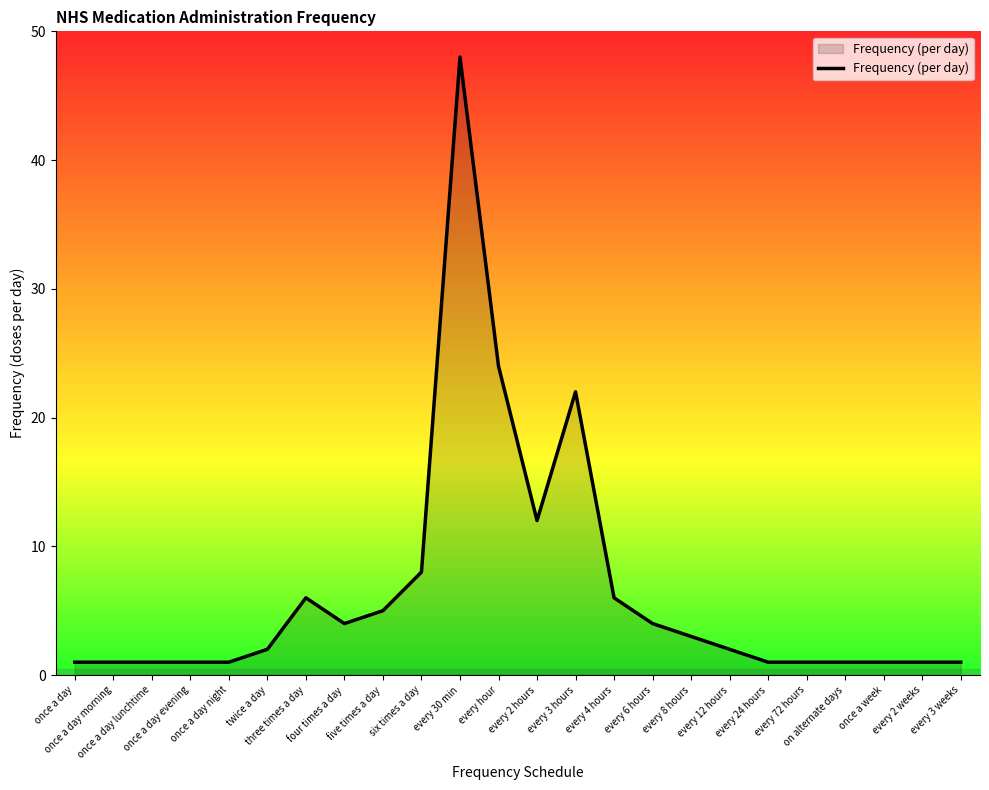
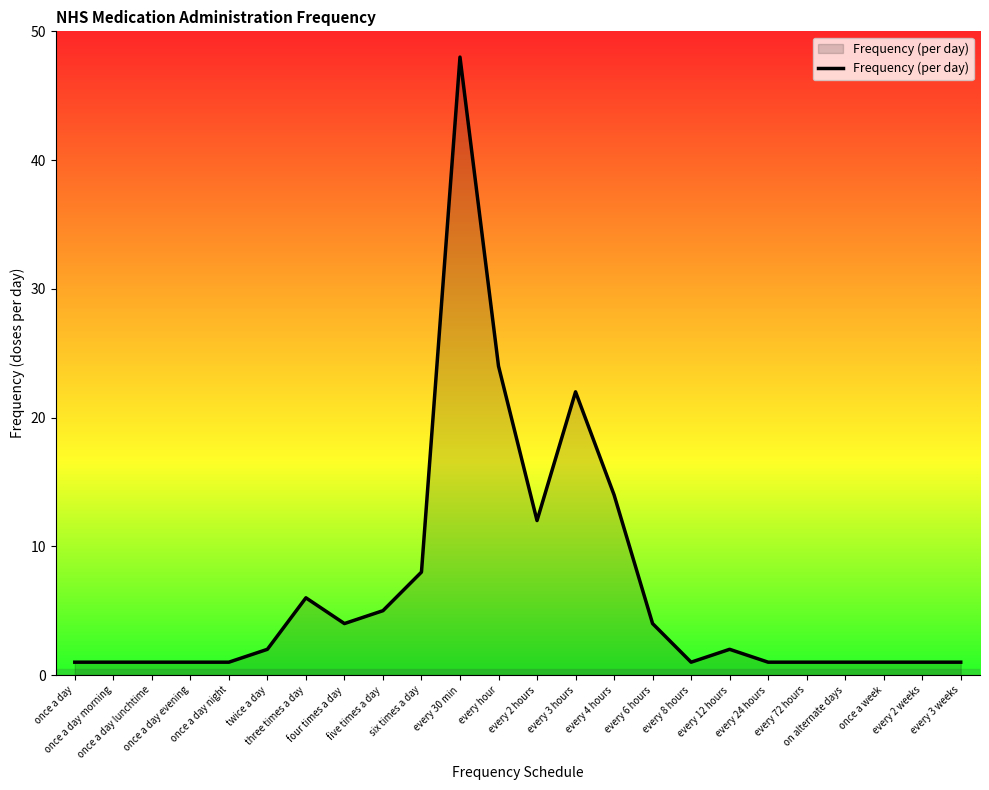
  {
    "once a day": 1,
    "once a day morning": 1,
    "once a day lunchtime": 1,
    "once a day evening": 1,
    "once a day night": 1,
    "twice a day": 2,
    "three times a day": 6,
    "four times a day": 4,
    "five times a day": 5,
    "six times a day": 8,
    "every 30 min": 48,
    "every hour": 24,
    "every 2 hours": 12,
    "every 3 hours": 22,
-   "every 4 hours": 6,
+   "every 4 hours": 14,
    "every 6 hours": 4,
-   "every 8 hours": 3,
+   "every 8 hours": 1,
    "every 12 hours": 2,
    "every 24 hours": 1,
    "every 72 hours": 1,
    "on alternate days": 1,
    "once a week": 1,
    "every 2 weeks": 1,
    "every 3 weeks": 1
  }
